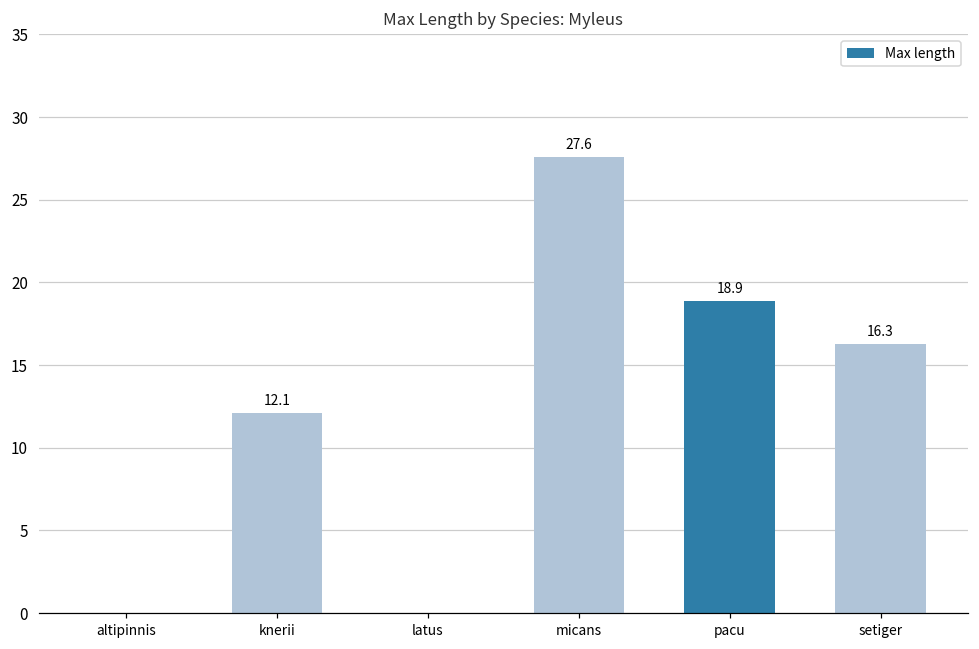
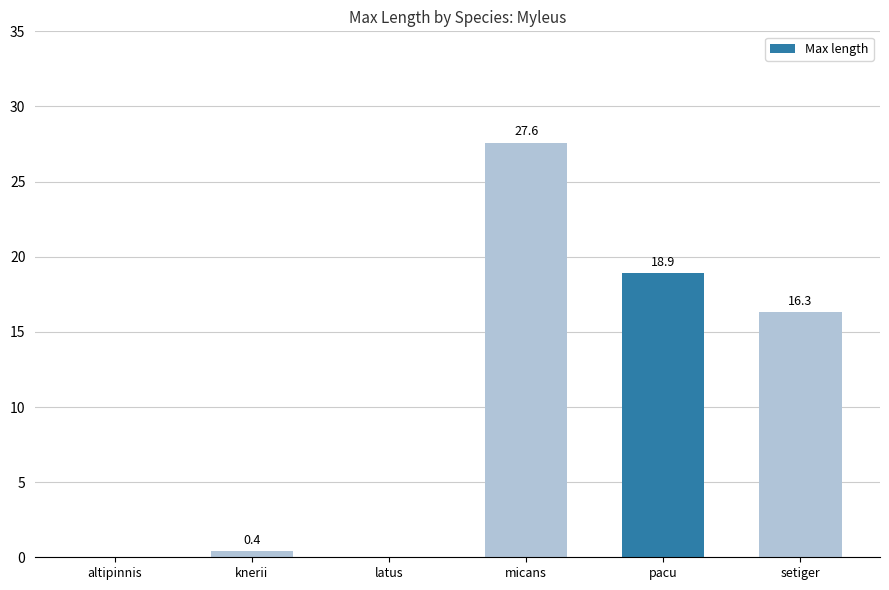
  {
-   "knerii": 12.1,
+   "knerii": 0.4,
    "micans": 27.6,
    "pacu": 18.9,
    "setiger": 16.3
  }
